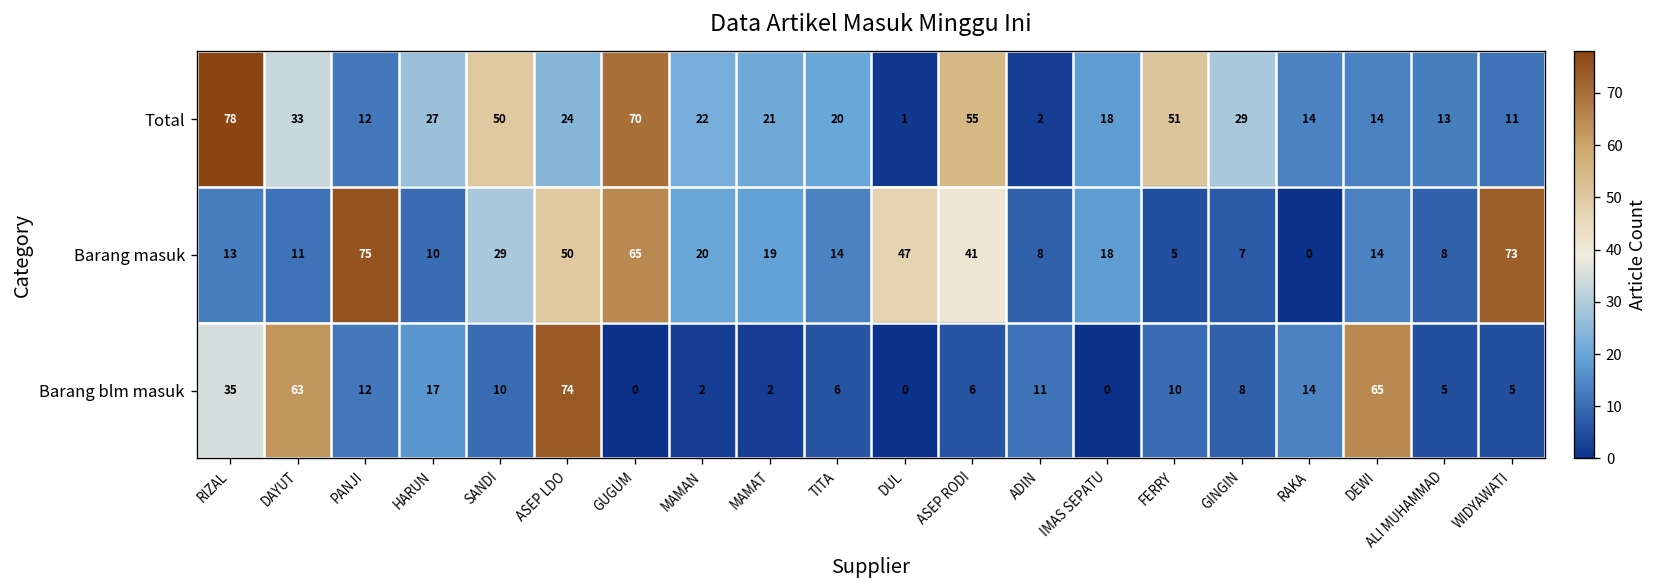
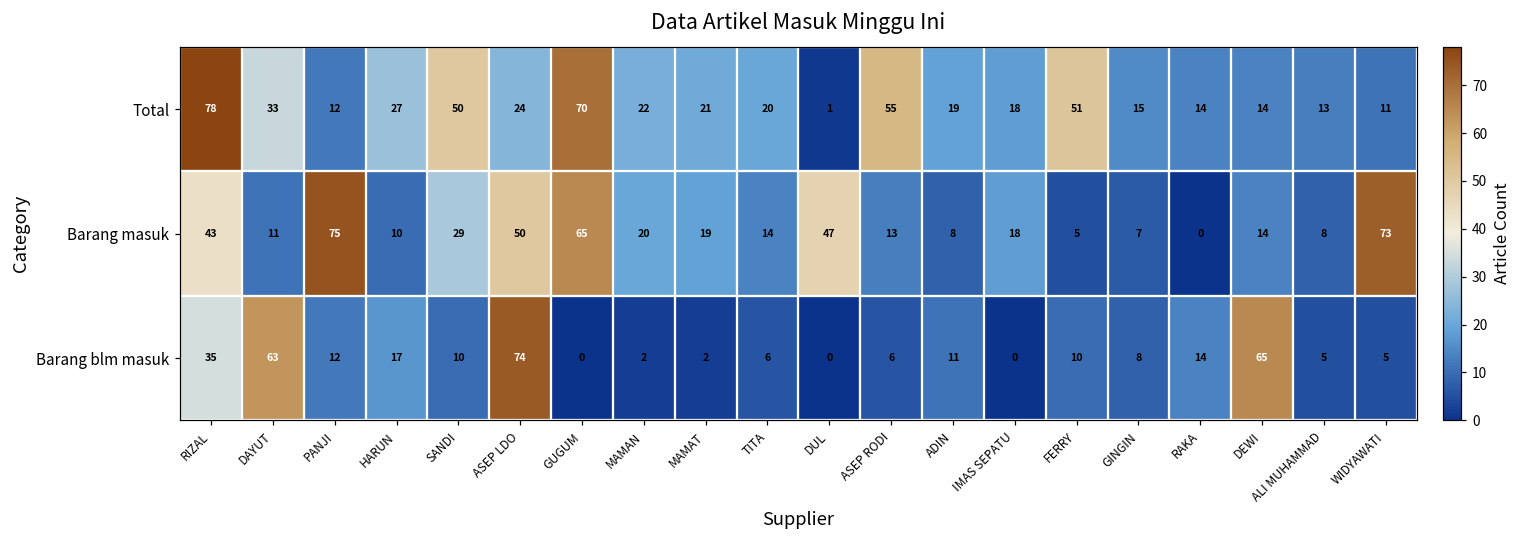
  {
    "Total": {
      "RIZAL": 78,
      "DAYUT": 33,
      "PANJI": 12,
      "HARUN": 27,
      "SANDI": 50,
      "ASEP LDO": 24,
      "GUGUM": 70,
      "MAMAN": 22,
      "MAMAT": 21,
      "TITA": 20,
      "DUL": 1,
      "ASEP RODI": 55,
-     "ADIN": 2,
+     "ADIN": 19,
      "IMAS SEPATU": 18,
      "FERRY": 51,
-     "GINGIN": 29,
+     "GINGIN": 15,
      "RAKA": 14,
      "DEWI": 14,
      "ALI MUHAMMAD": 13,
      "WIDYAWATI": 11
    },
    "Barang masuk": {
-     "RIZAL": 13,
+     "RIZAL": 43,
      "DAYUT": 11,
      "PANJI": 75,
      "HARUN": 10,
      "SANDI": 29,
      "ASEP LDO": 50,
      "GUGUM": 65,
      "MAMAN": 20,
      "MAMAT": 19,
      "TITA": 14,
      "DUL": 47,
-     "ASEP RODI": 41,
+     "ASEP RODI": 13,
      "ADIN": 8,
      "IMAS SEPATU": 18,
      "FERRY": 5,
      "GINGIN": 7,
      "RAKA": 0,
      "DEWI": 14,
      "ALI MUHAMMAD": 8,
      "WIDYAWATI": 73
    },
    "Barang blm masuk": {
      "RIZAL": 35,
      "DAYUT": 63,
      "PANJI": 12,
      "HARUN": 17,
      "SANDI": 10,
      "ASEP LDO": 74,
      "GUGUM": 0,
      "MAMAN": 2,
      "MAMAT": 2,
      "TITA": 6,
      "DUL": 0,
      "ASEP RODI": 6,
      "ADIN": 11,
      "IMAS SEPATU": 0,
      "FERRY": 10,
      "GINGIN": 8,
      "RAKA": 14,
      "DEWI": 65,
      "ALI MUHAMMAD": 5,
      "WIDYAWATI": 5
    }
  }
